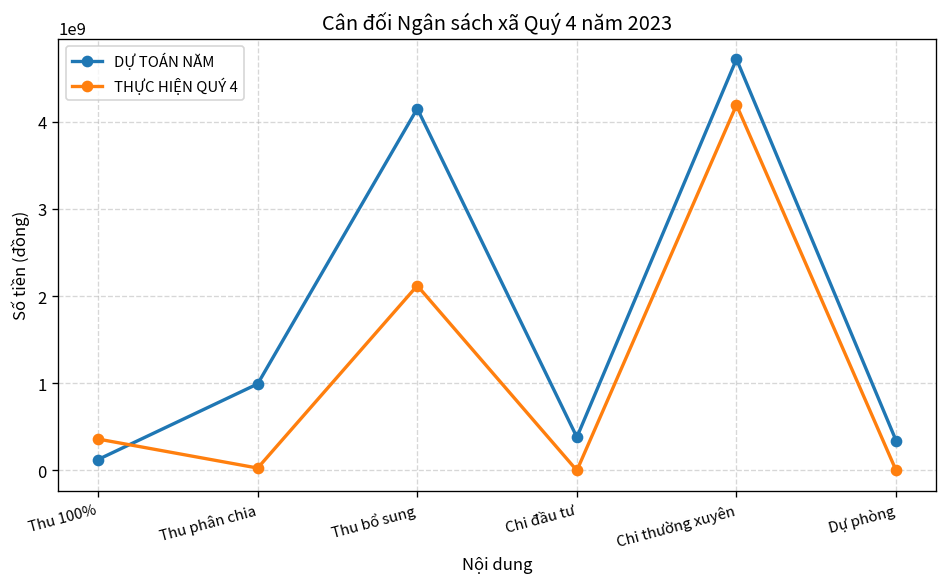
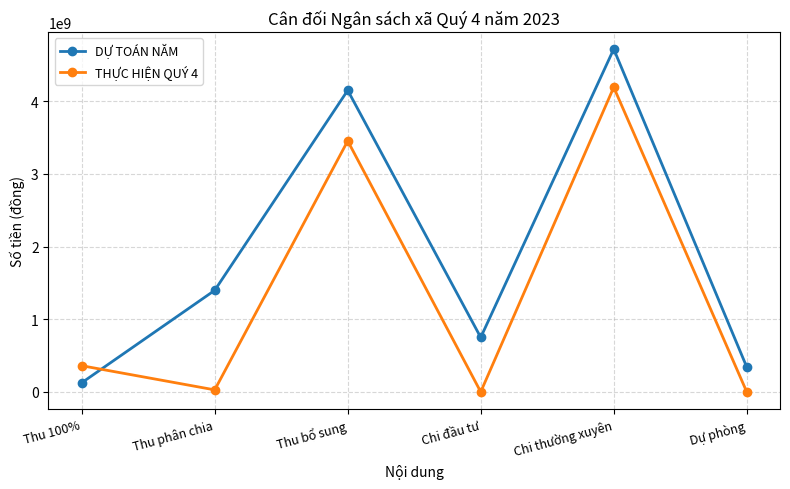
  {
    "DỰ TOÁN NĂM": {
      "Thu 100%": 100000000,
-     "Thu phân chia": 1000000000,
+     "Thu phân chia": 1400000000,
      "Thu bổ sung": 4200000000,
-     "Chi đầu tư": 400000000,
+     "Chi đầu tư": 800000000,
      "Chi thường xuyên": 4700000000,
      "Dự phòng": 300000000
    },
    "THỰC HIỆN QUÝ 4": {
      "Thu 100%": 400000000,
      "Thu phân chia": 0,
-     "Thu bổ sung": 2100000000,
+     "Thu bổ sung": 3500000000,
      "Chi đầu tư": 0,
      "Chi thường xuyên": 4200000000,
      "Dự phòng": 0
    }
  }
